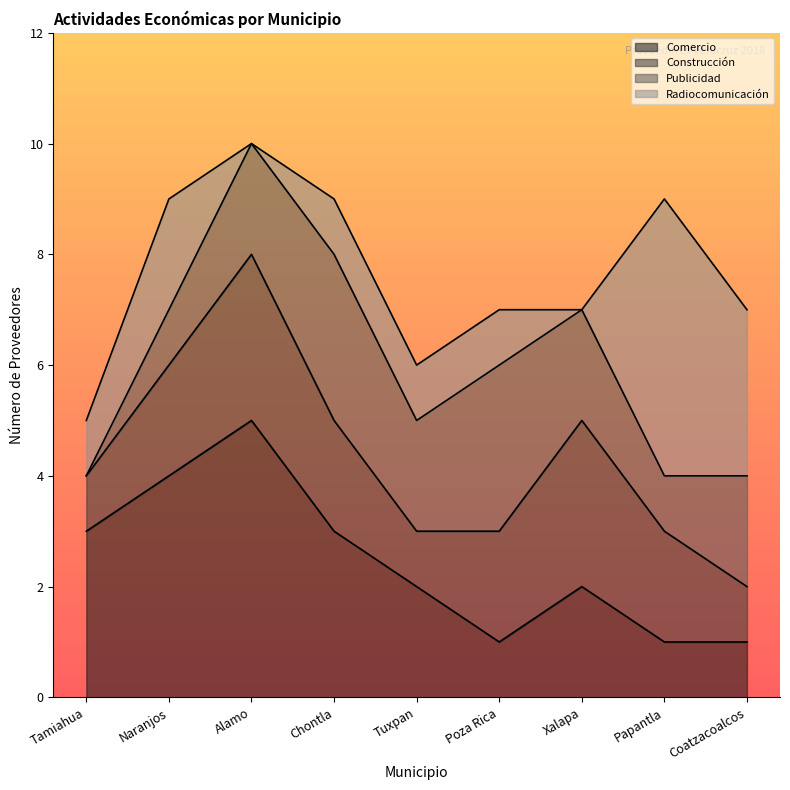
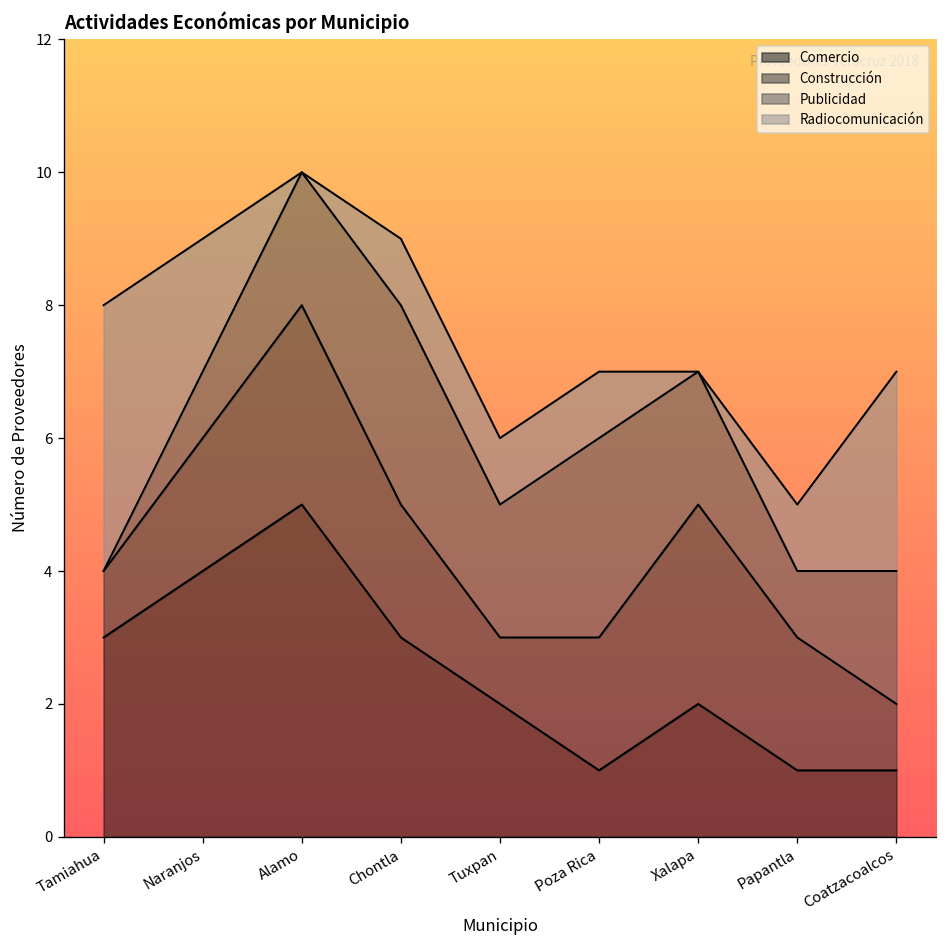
  {
    "Radiocomunicación": {
-     "Tamiahua": 1,
+     "Tamiahua": 4,
      "Naranjos": 2,
      "Chontla": 1,
      "Tuxpan": 1,
      "Poza Rica": 1,
-     "Papantla": 5,
+     "Papantla": 1,
      "Coatzacoalcos": 3
    }
  }
